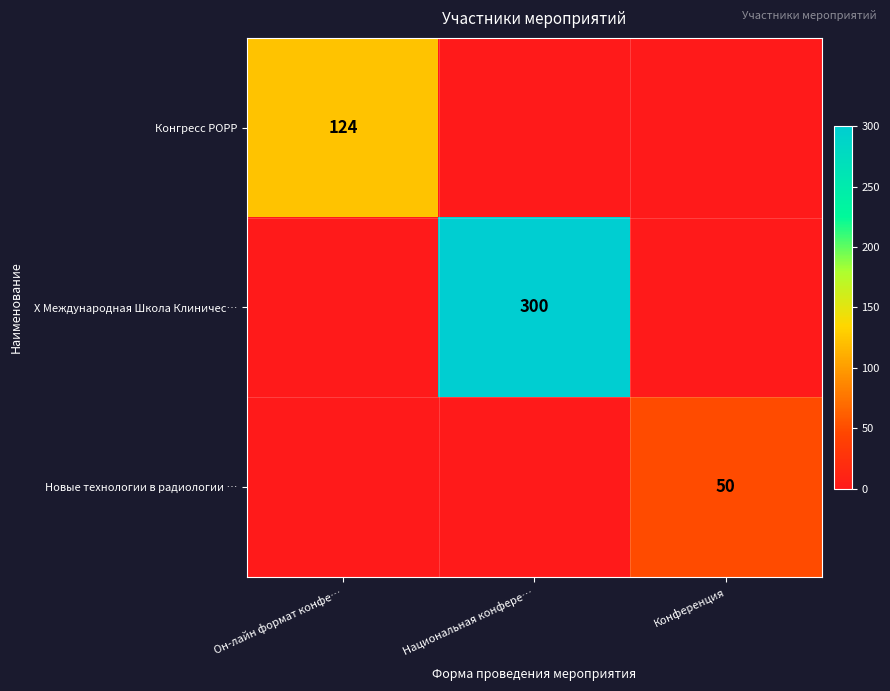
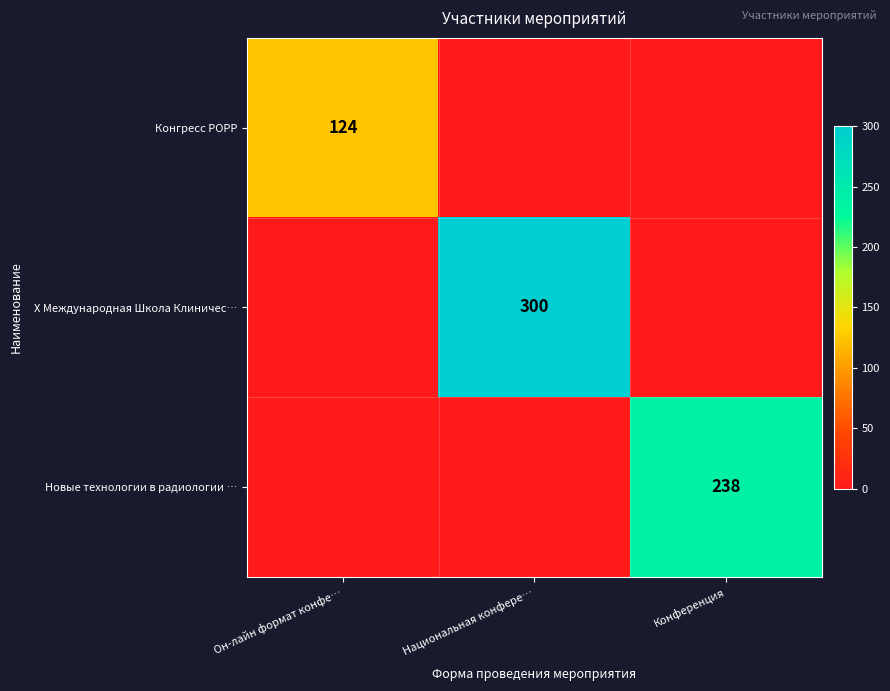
  {
    "Конгресс РОРР": {
      "Он-лайн формат конфе…": 124
    },
    "X Международная Школа Клиничес…": {
      "Национальная конфере…": 300
    },
    "Новые технологии в радиологии …": {
-     "Конференция": 50
+     "Конференция": 238
    }
  }
